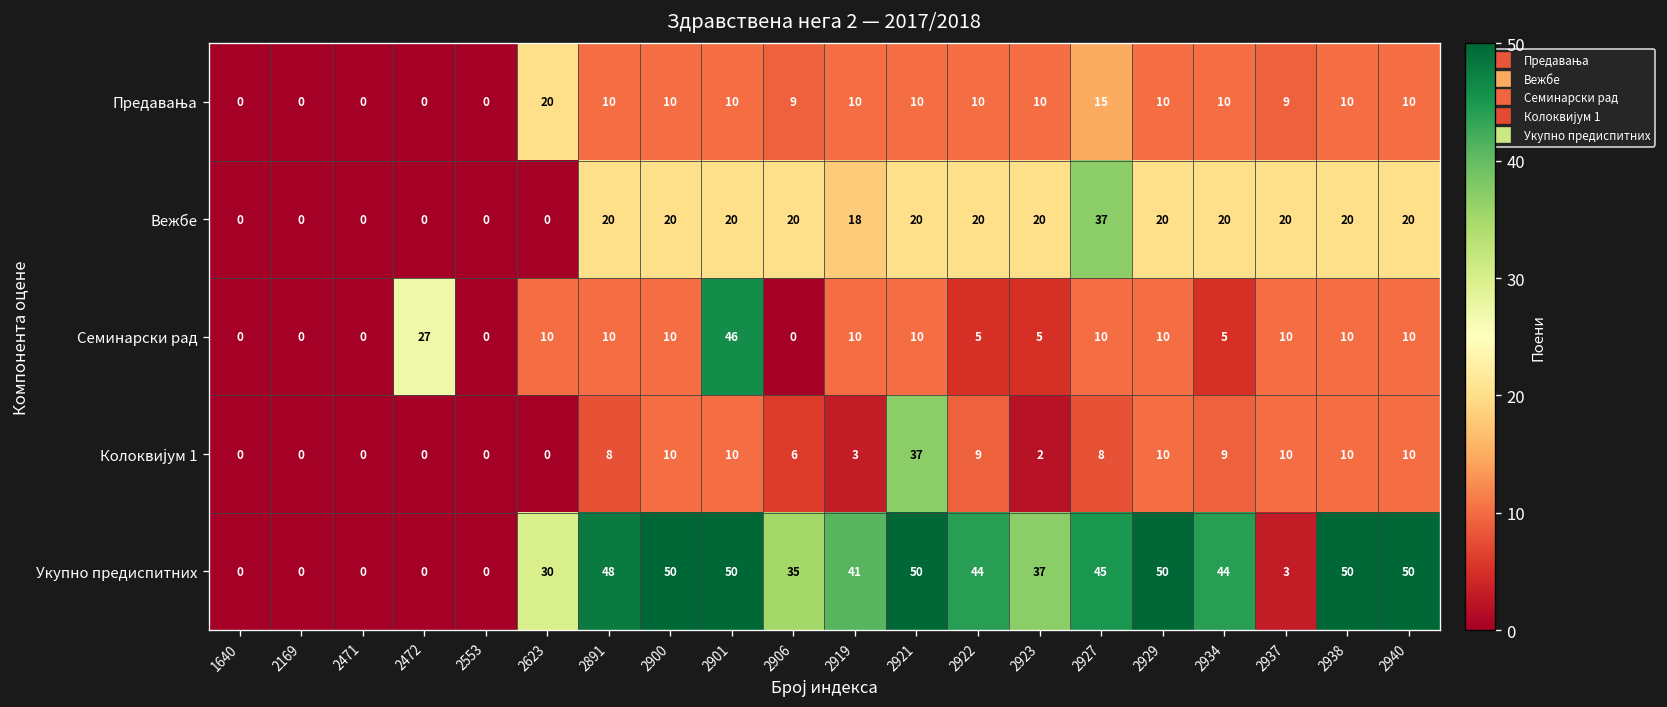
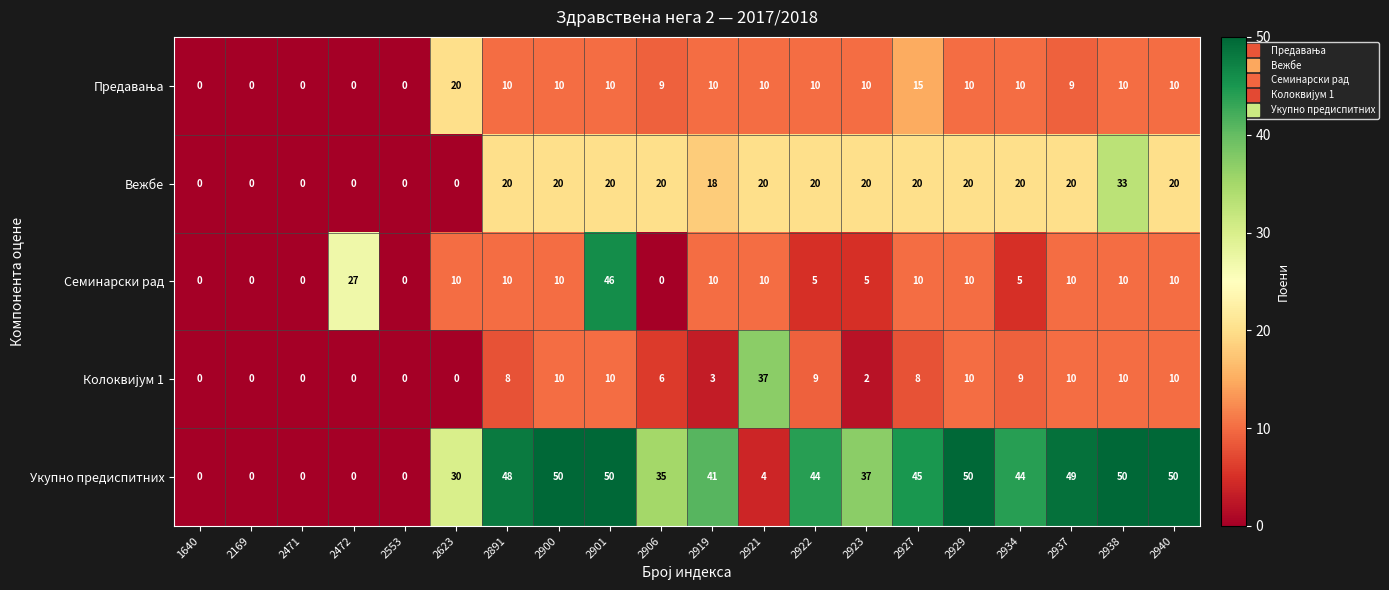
  {
    "Предавања": {
      "1640": 0,
      "2169": 0,
      "2471": 0,
      "2472": 0,
      "2553": 0,
      "2623": 20,
      "2891": 10,
      "2900": 10,
      "2901": 10,
      "2906": 9,
      "2919": 10,
      "2921": 10,
      "2922": 10,
      "2923": 10,
      "2927": 15,
      "2929": 10,
      "2934": 10,
      "2937": 9,
      "2938": 10,
      "2940": 10
    },
    "Вежбе": {
      "1640": 0,
      "2169": 0,
      "2471": 0,
      "2472": 0,
      "2553": 0,
      "2623": 0,
      "2891": 20,
      "2900": 20,
      "2901": 20,
      "2906": 20,
      "2919": 18,
      "2921": 20,
      "2922": 20,
      "2923": 20,
-     "2927": 37,
+     "2927": 20,
      "2929": 20,
      "2934": 20,
      "2937": 20,
-     "2938": 20,
+     "2938": 33,
      "2940": 20
    },
    "Семинарски рад": {
      "1640": 0,
      "2169": 0,
      "2471": 0,
      "2472": 27,
      "2553": 0,
      "2623": 10,
      "2891": 10,
      "2900": 10,
      "2901": 46,
      "2906": 0,
      "2919": 10,
      "2921": 10,
      "2922": 5,
      "2923": 5,
      "2927": 10,
      "2929": 10,
      "2934": 5,
      "2937": 10,
      "2938": 10,
      "2940": 10
    },
    "Колоквијум 1": {
      "1640": 0,
      "2169": 0,
      "2471": 0,
      "2472": 0,
      "2553": 0,
      "2623": 0,
      "2891": 8,
      "2900": 10,
      "2901": 10,
      "2906": 6,
      "2919": 3,
      "2921": 37,
      "2922": 9,
      "2923": 2,
      "2927": 8,
      "2929": 10,
      "2934": 9,
      "2937": 10,
      "2938": 10,
      "2940": 10
    },
    "Укупно предиспитних": {
      "1640": 0,
      "2169": 0,
      "2471": 0,
      "2472": 0,
      "2553": 0,
      "2623": 30,
      "2891": 48,
      "2900": 50,
      "2901": 50,
      "2906": 35,
      "2919": 41,
-     "2921": 50,
+     "2921": 4,
      "2922": 44,
      "2923": 37,
      "2927": 45,
      "2929": 50,
      "2934": 44,
-     "2937": 3,
+     "2937": 49,
      "2938": 50,
      "2940": 50
    }
  }
